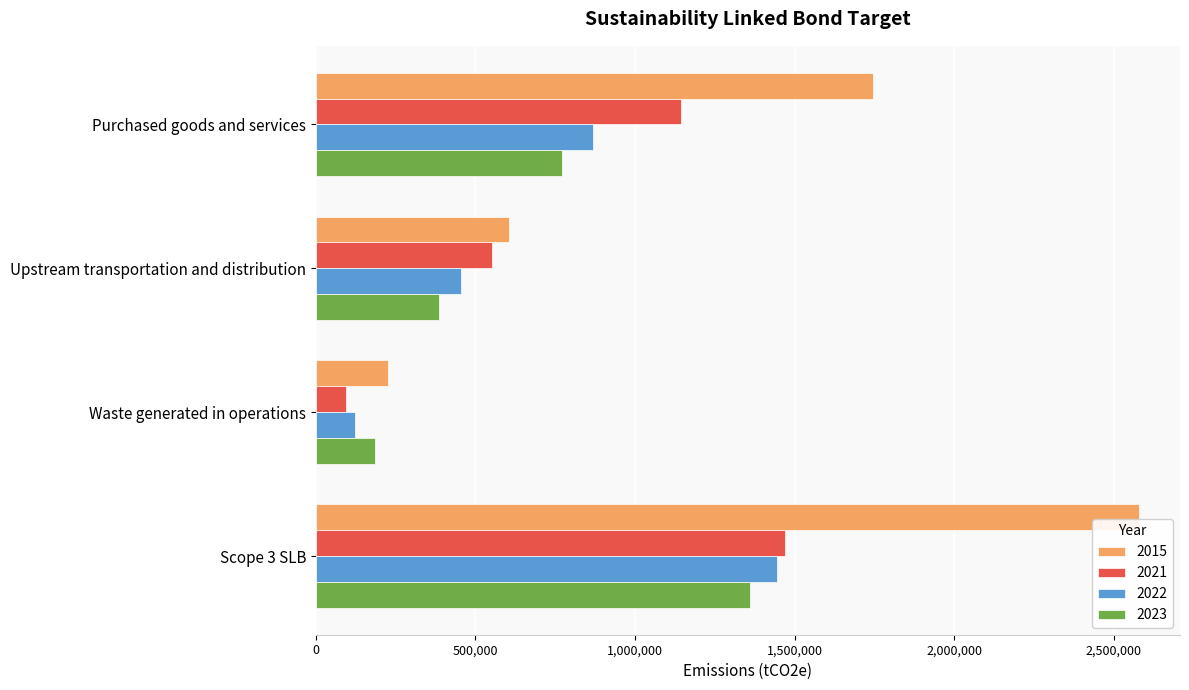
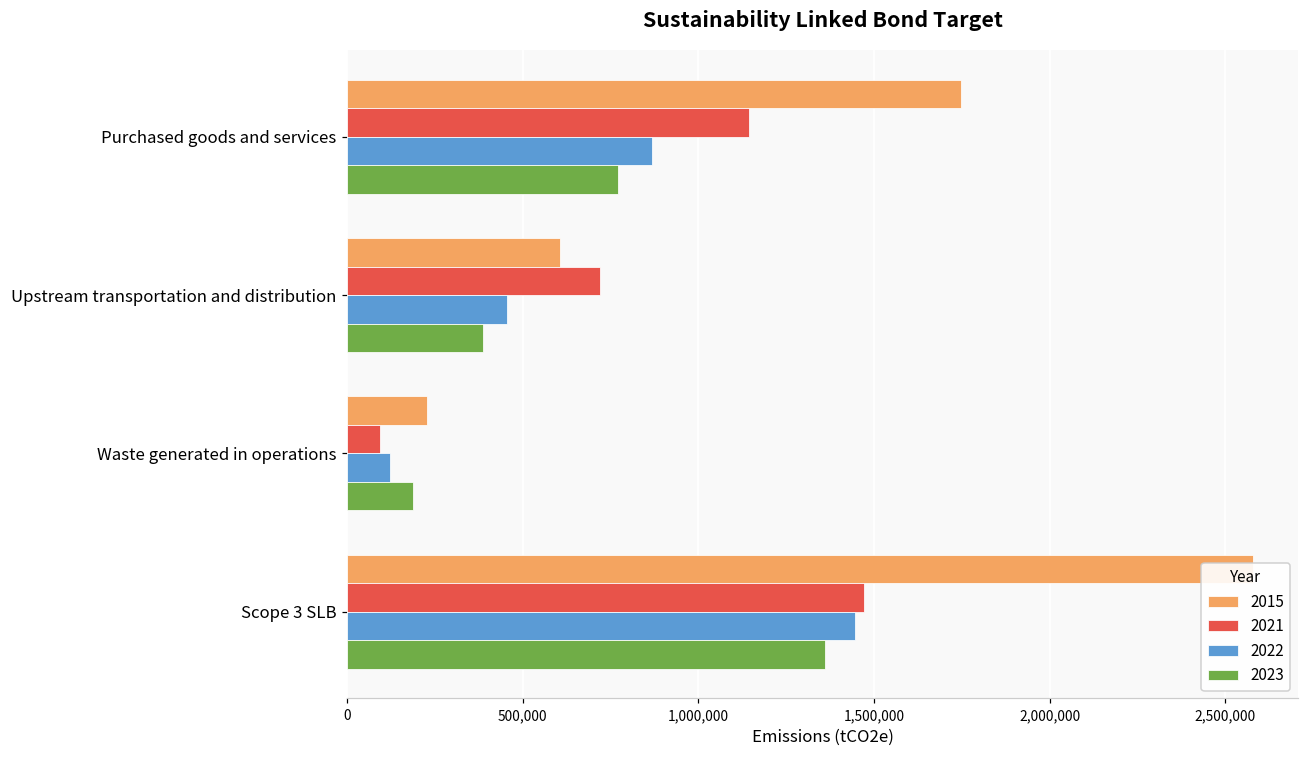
  {
    "2015": {
      "Purchased goods and services": "1,750,000",
      "Upstream transportation and distribution": "610,000",
      "Waste generated in operations": "230,000",
      "Scope 3 SLB": "2,580,000"
    },
    "2021": {
      "Purchased goods and services": "1,140,000",
-     "Upstream transportation and distribution": "550,000",
+     "Upstream transportation and distribution": "720,000",
      "Waste generated in operations": "90,000",
      "Scope 3 SLB": "1,470,000"
    },
    "2022": {
      "Purchased goods and services": "870,000",
      "Upstream transportation and distribution": "450,000",
      "Waste generated in operations": "120,000",
      "Scope 3 SLB": "1,440,000"
    },
    "2023": {
      "Purchased goods and services": "770,000",
      "Upstream transportation and distribution": "390,000",
      "Waste generated in operations": "190,000",
      "Scope 3 SLB": "1,360,000"
    }
  }
